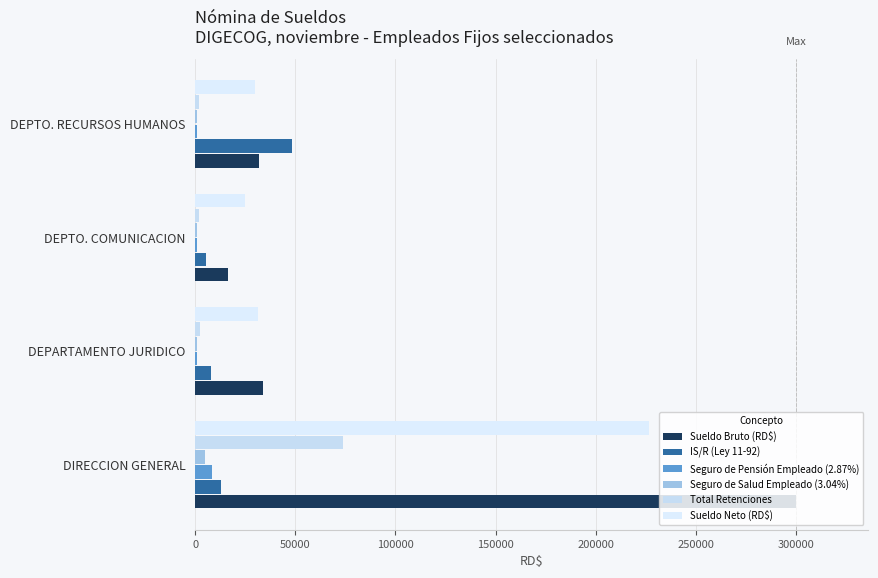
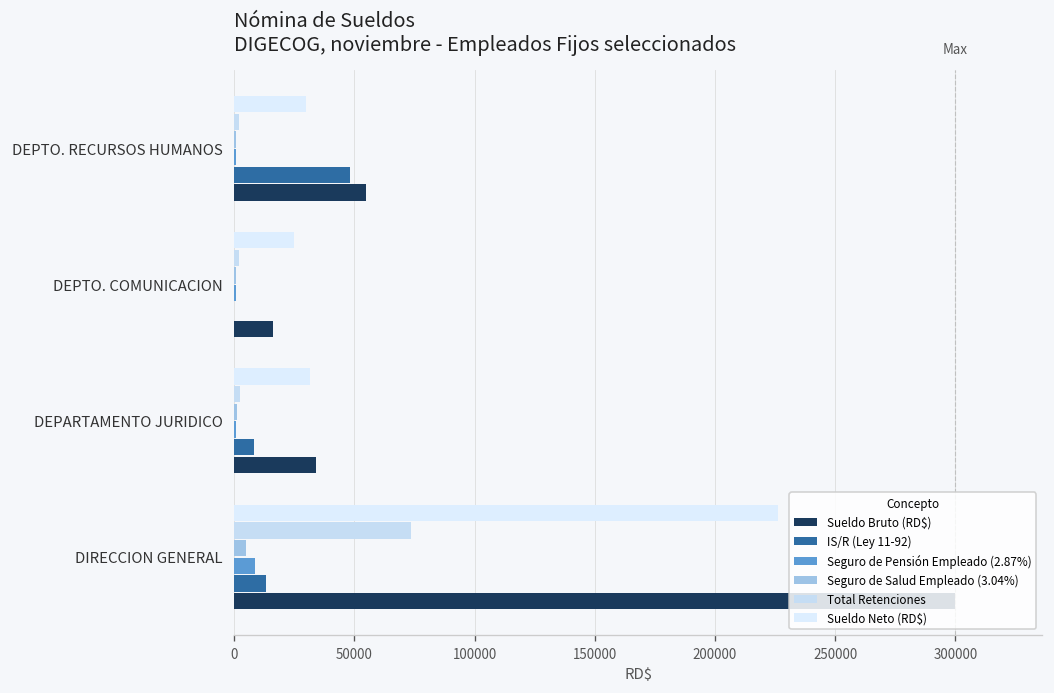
  {
    "Sueldo Bruto (RD$)": {
-     "DEPTO. RECURSOS HUMANOS": 32000,
+     "DEPTO. RECURSOS HUMANOS": 55000,
      "DEPTO. COMUNICACION": 16000,
      "DEPARTAMENTO JURIDICO": 34000
    },
    "IS/R (Ley 11-92)": {
      "DEPTO. RECURSOS HUMANOS": 48000,
-     "DEPTO. COMUNICACION": 5000,
+     "DEPTO. COMUNICACION": 0,
      "DEPARTAMENTO JURIDICO": 8000,
      "DIRECCION GENERAL": 13000
    },
    "Seguro de Pensión Empleado (2.87%)": {
      "DIRECCION GENERAL": 9000
    }
  }
